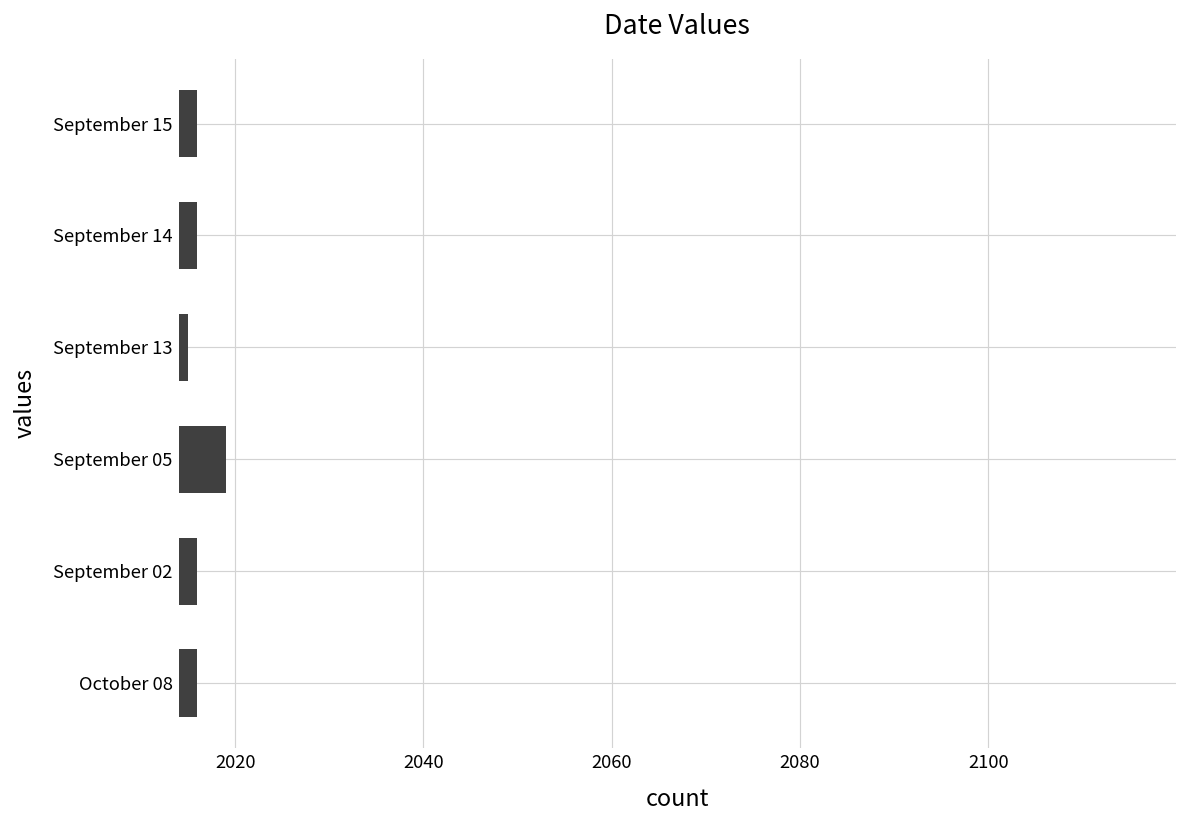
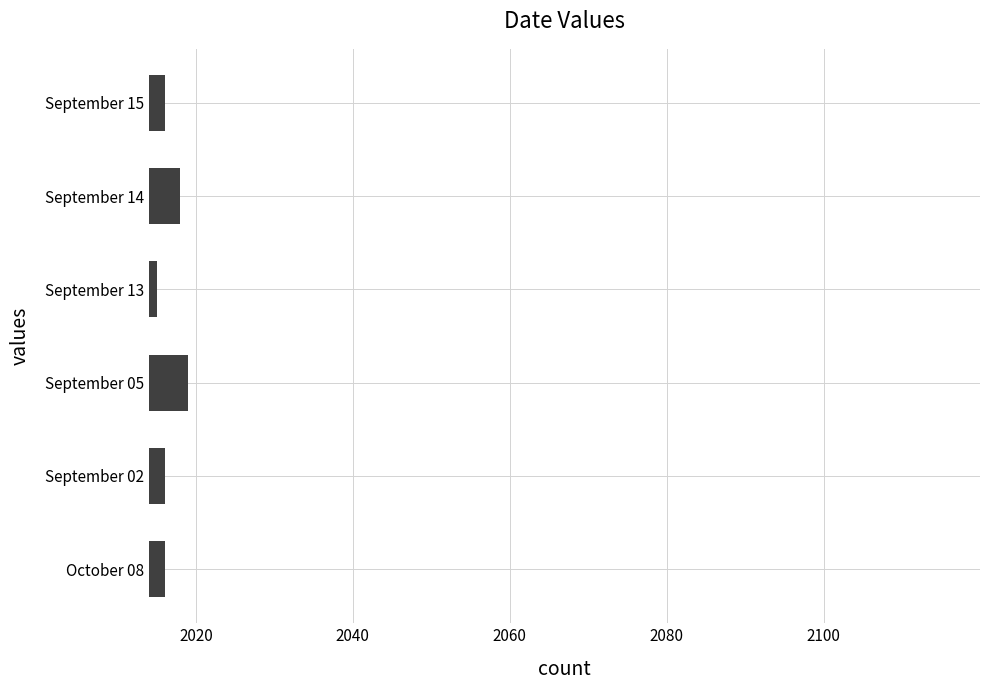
  {
    "September 15": 2016,
-   "September 14": 2016,
+   "September 14": 2018,
    "September 13": 2015,
    "September 05": 2019,
    "September 02": 2016,
    "October 08": 2016
  }
